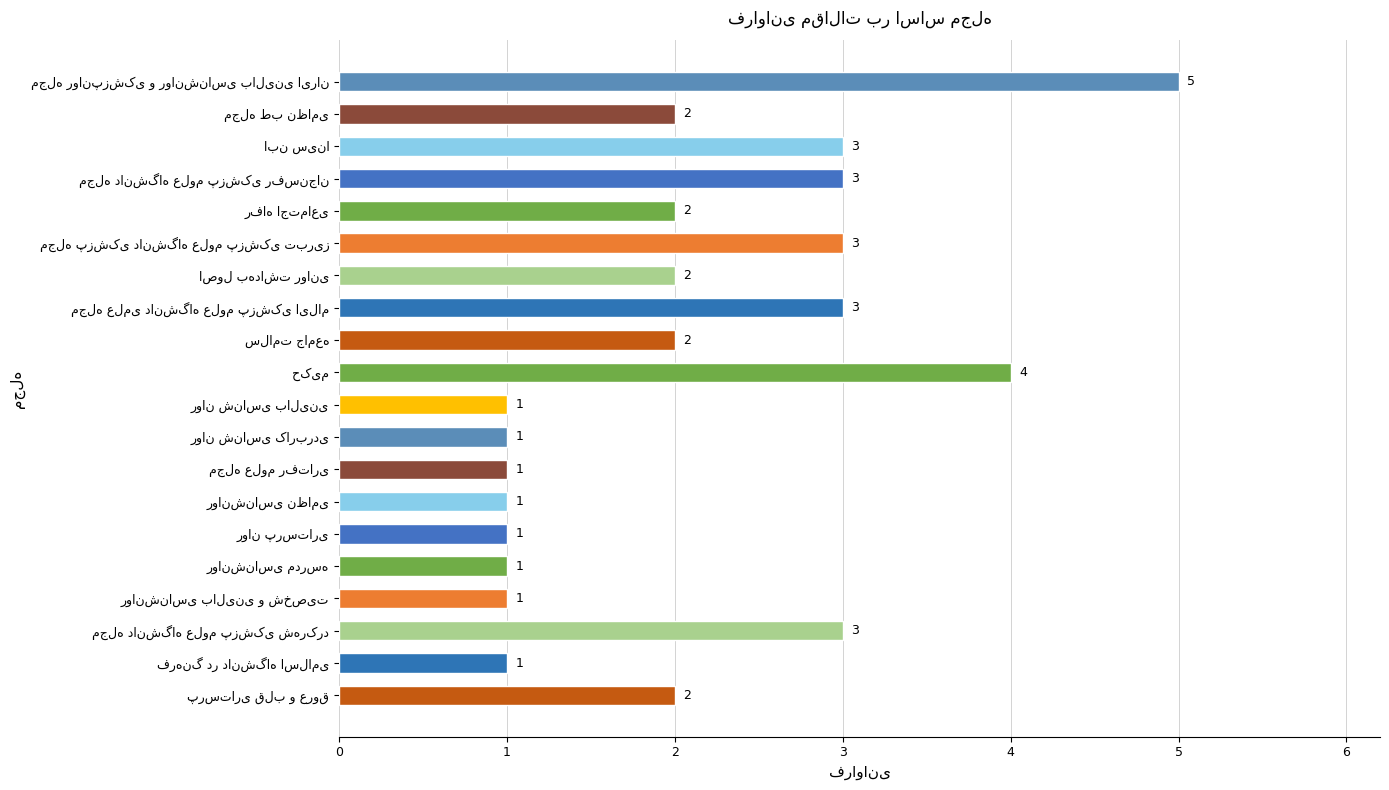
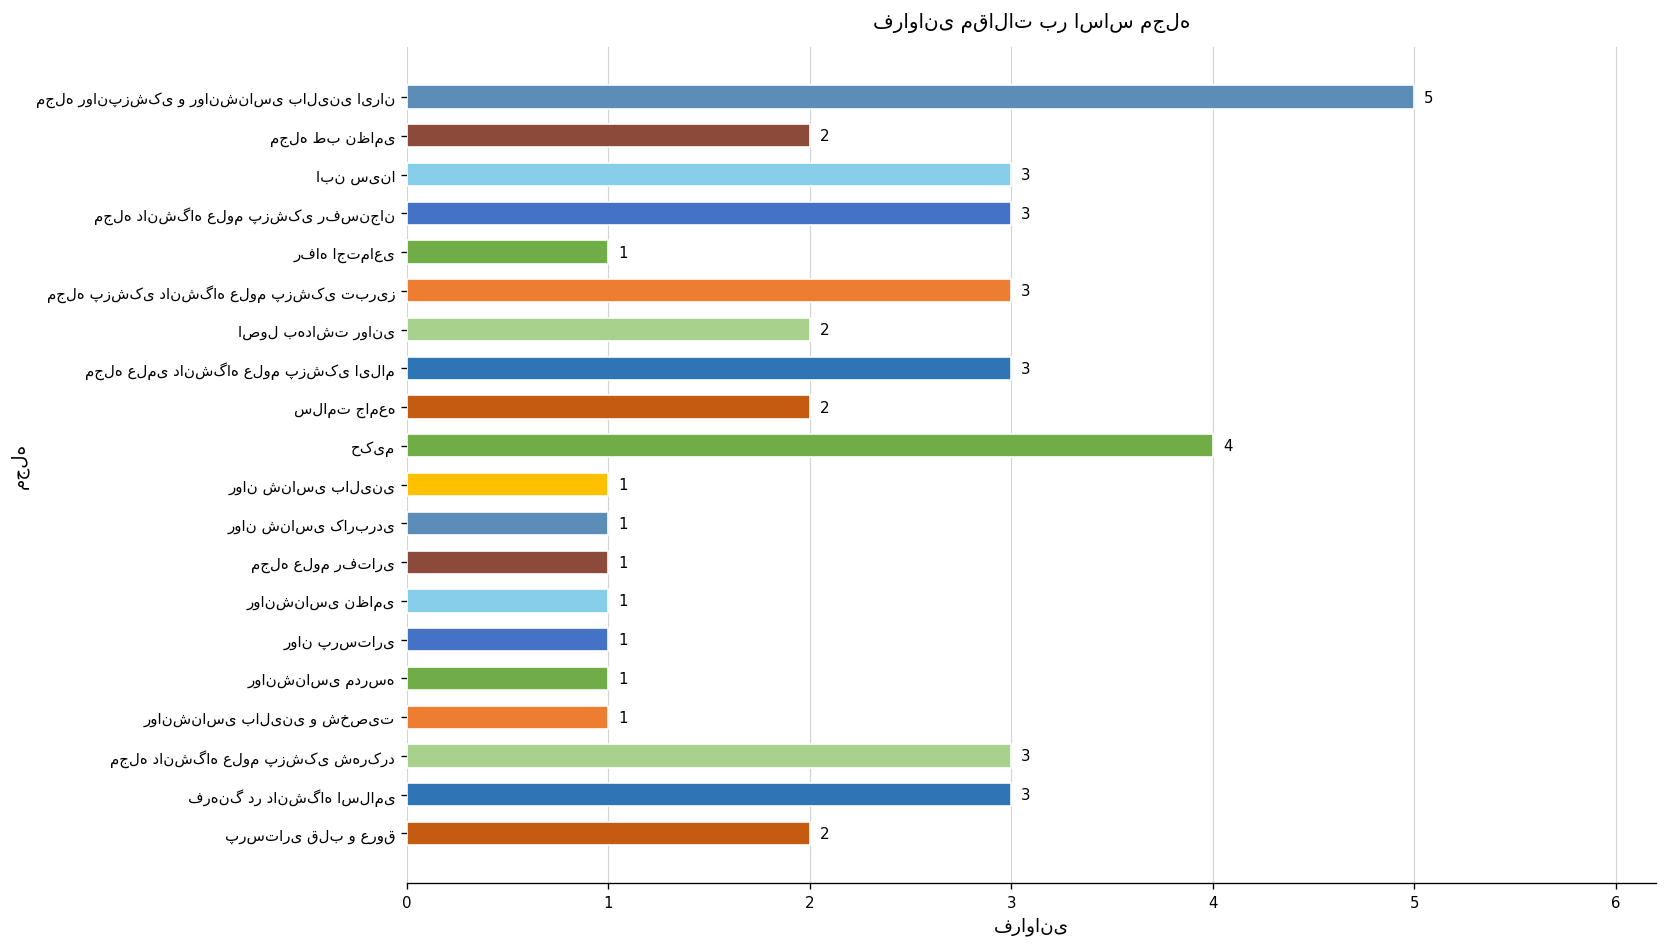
  {
    "مجله روانپزشکی و روانشناسی بالینی ایران": 5,
    "مجله طب نظامی": 2,
    "ابن سینا": 3,
    "مجله دانشگاه علوم پزشکی رفسنجان": 3,
-   "رفاه اجتماعی": 2,
+   "رفاه اجتماعی": 1,
    "مجله پزشکی دانشگاه علوم پزشکی تبریز": 3,
    "اصول بهداشت روانی": 2,
    "مجله علمی دانشگاه علوم پزشکی ایلام": 3,
    "سلامت جامعه": 2,
    "حکیم": 4,
    "روان شناسی بالینی": 1,
    "روان شناسی کاربردی": 1,
    "مجله علوم رفتاری": 1,
    "روانشناسی نظامی": 1,
    "روان پرستاری": 1,
    "روانشناسی مدرسه": 1,
    "روانشناسی بالینی و شخصیت": 1,
    "مجله دانشگاه علوم پزشکی شهرکرد": 3,
-   "فرهنگ در دانشگاه اسلامی": 1,
+   "فرهنگ در دانشگاه اسلامی": 3,
    "پرستاری قلب و عروق": 2
  }
